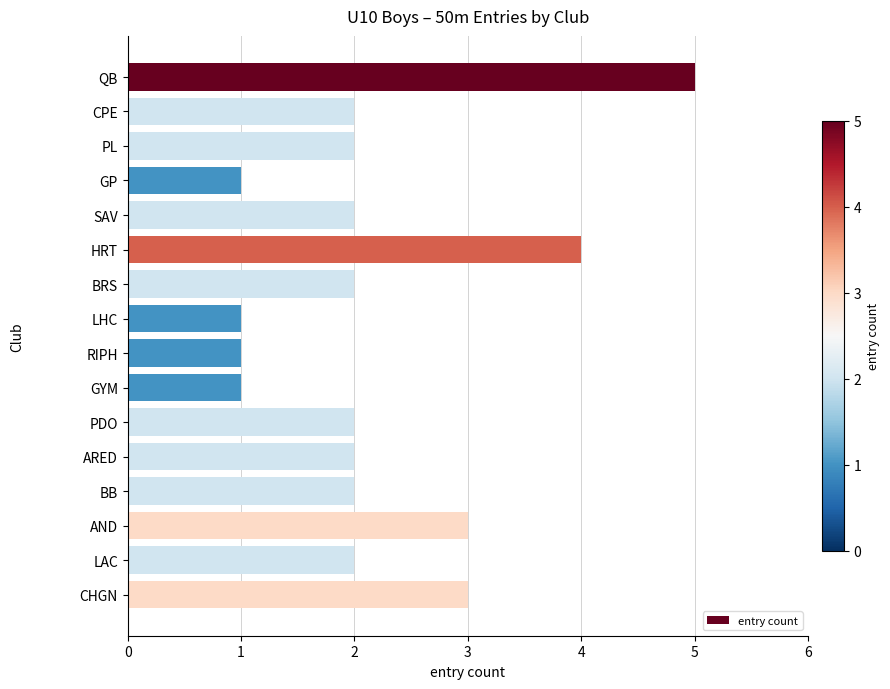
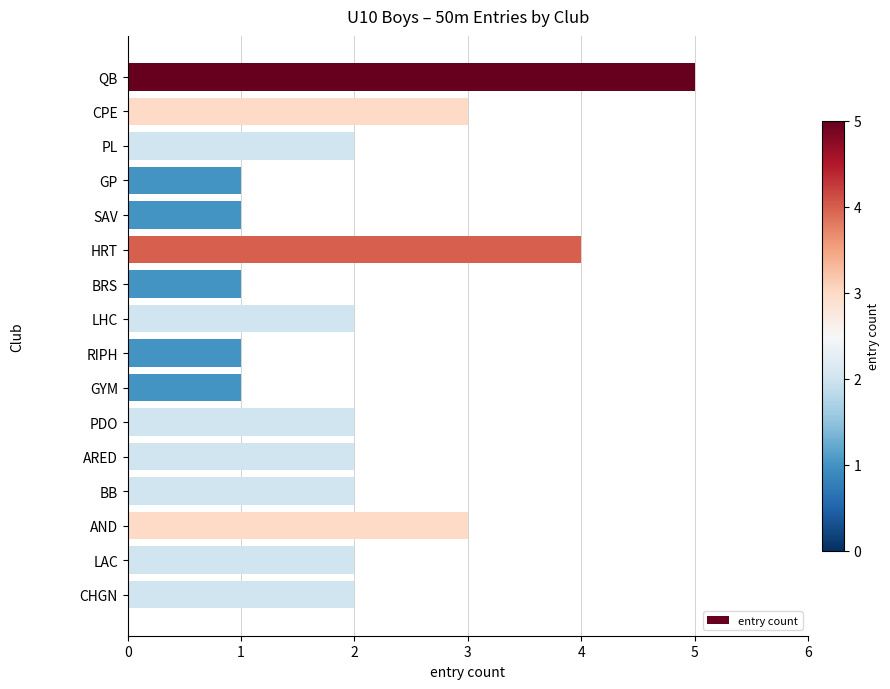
  {
    "QB": 5,
-   "CPE": 2,
+   "CPE": 3,
    "PL": 2,
    "GP": 1,
-   "SAV": 2,
+   "SAV": 1,
    "HRT": 4,
-   "BRS": 2,
-   "LHC": 1,
+   "BRS": 1,
+   "LHC": 2,
    "RIPH": 1,
    "GYM": 1,
    "PDO": 2,
    "ARED": 2,
    "BB": 2,
    "AND": 3,
    "LAC": 2,
-   "CHGN": 3
+   "CHGN": 2
  }
